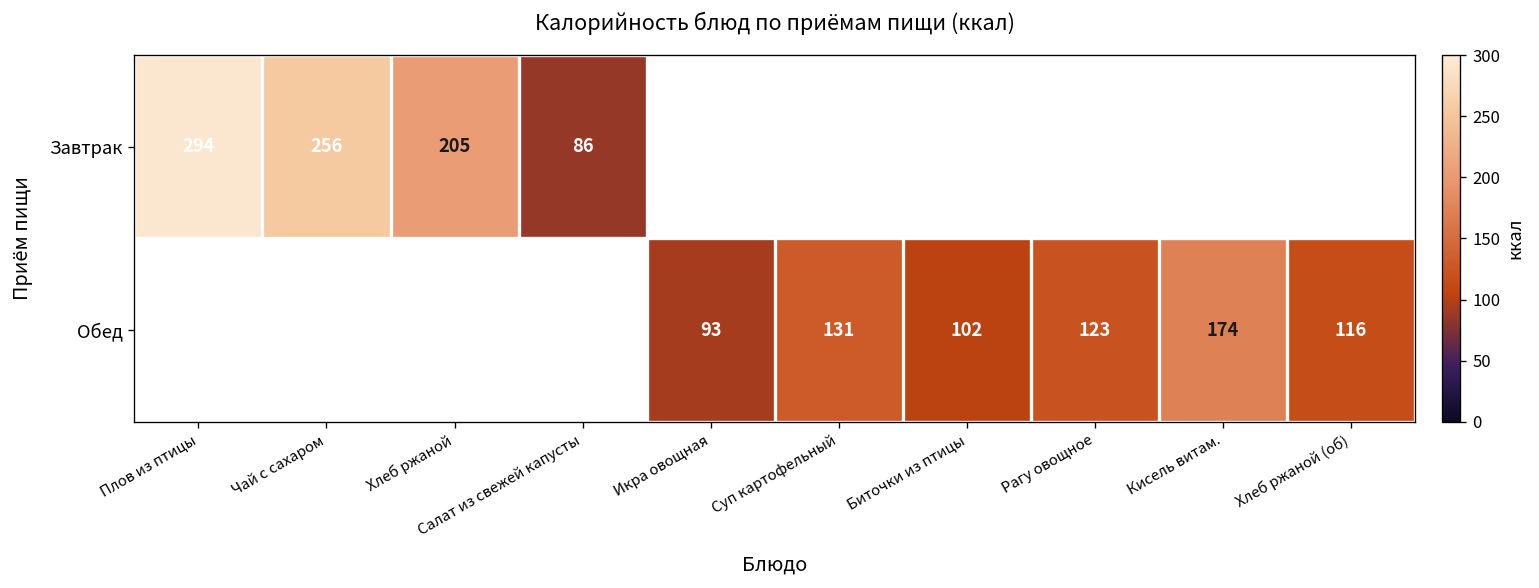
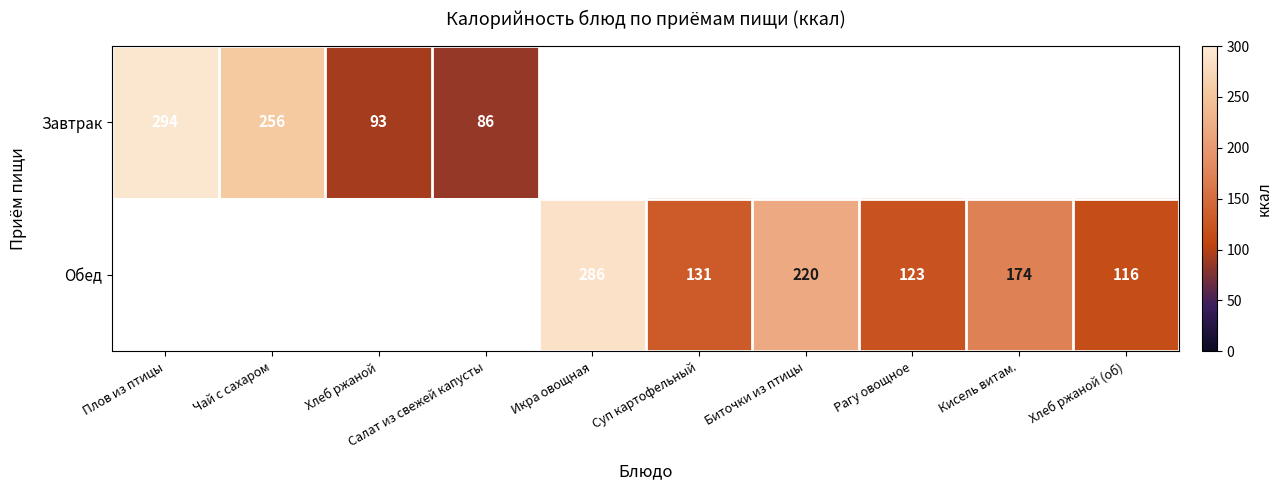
  {
    "Завтрак": {
      "Чай с сахаром": 256,
-     "Хлеб ржаной": 205,
+     "Хлеб ржаной": 93,
      "Салат из свежей капусты": 86
    },
    "Обед": {
-     "Икра овощная": 93,
+     "Икра овощная": 286,
      "Суп картофельный": 131,
-     "Биточки из птицы": 102,
+     "Биточки из птицы": 220,
      "Рагу овощное": 123,
      "Кисель витам.": 174,
      "Хлеб ржаной (об)": 116
    }
  }
